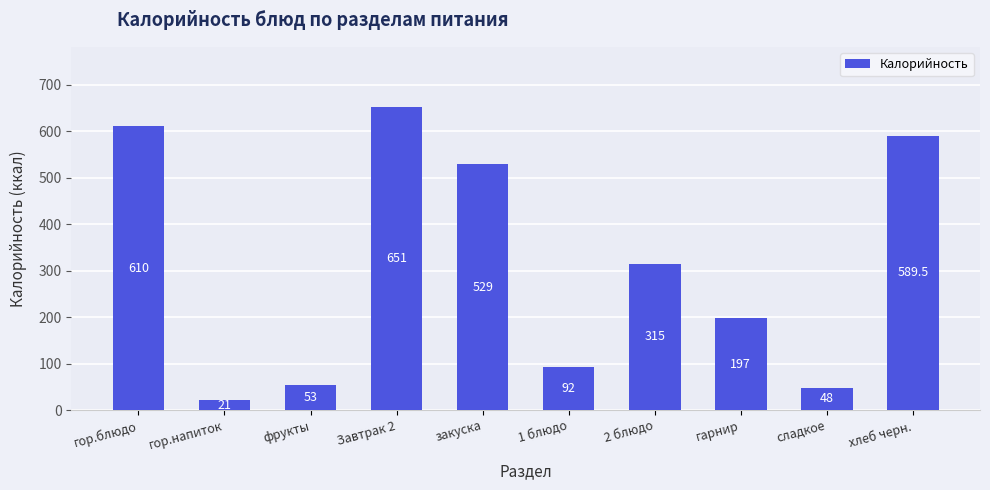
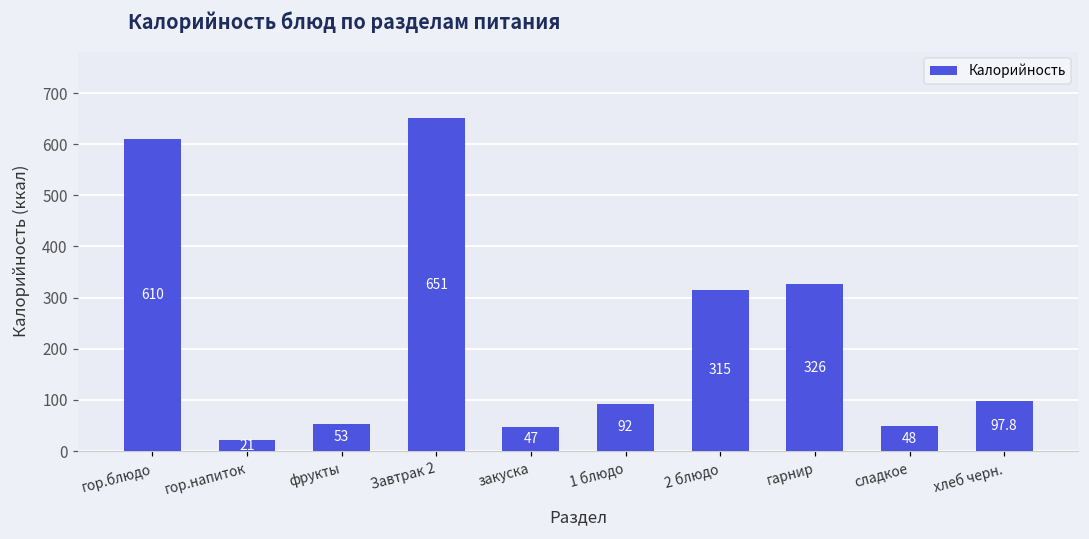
  {
    "гор.блюдо": 610,
    "гор.напиток": 21,
    "фрукты": 53,
    "Завтрак 2": 651,
-   "закуска": 529,
+   "закуска": 47,
    "1 блюдо": 92,
    "2 блюдо": 315,
-   "гарнир": 197,
+   "гарнир": 326,
    "сладкое": 48,
-   "хлеб черн.": 589.5
+   "хлеб черн.": 97.8
  }
